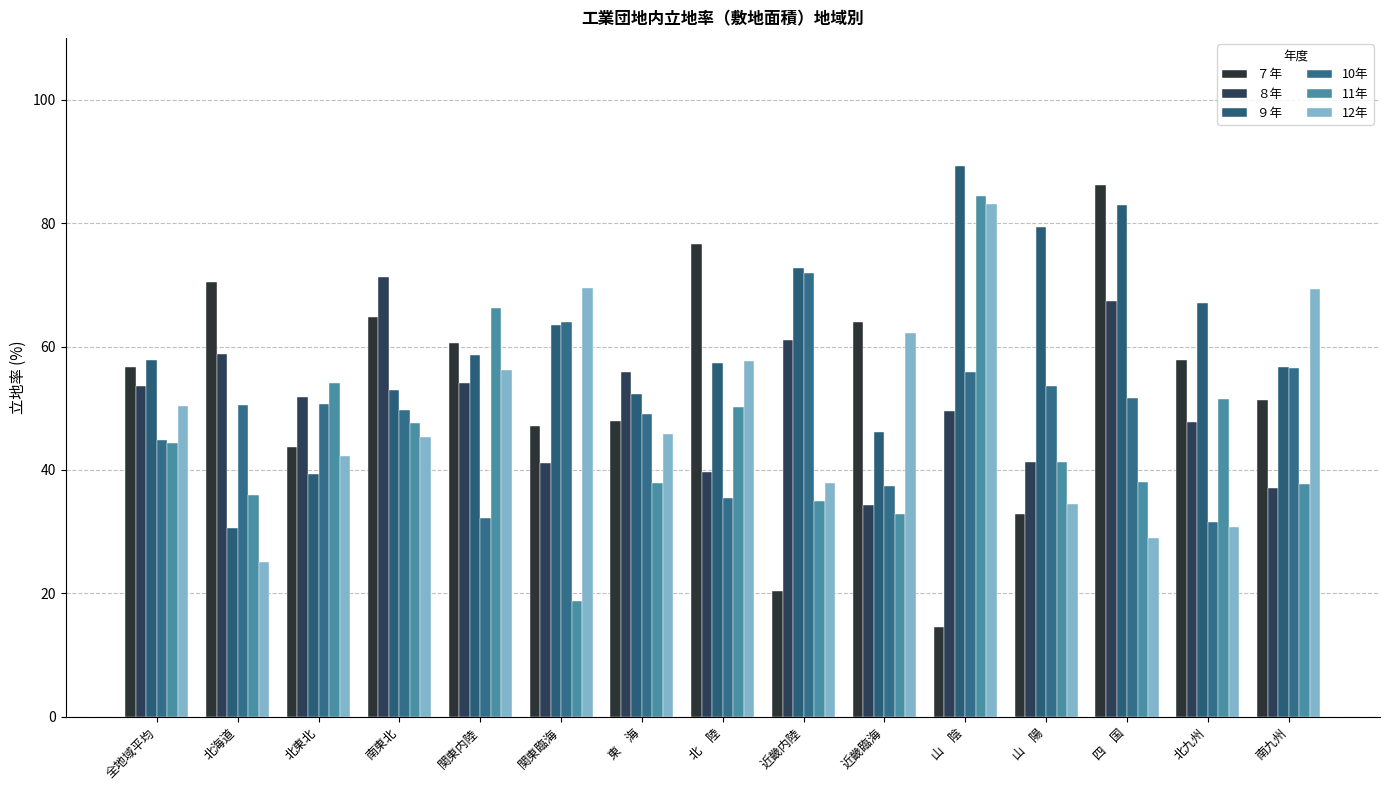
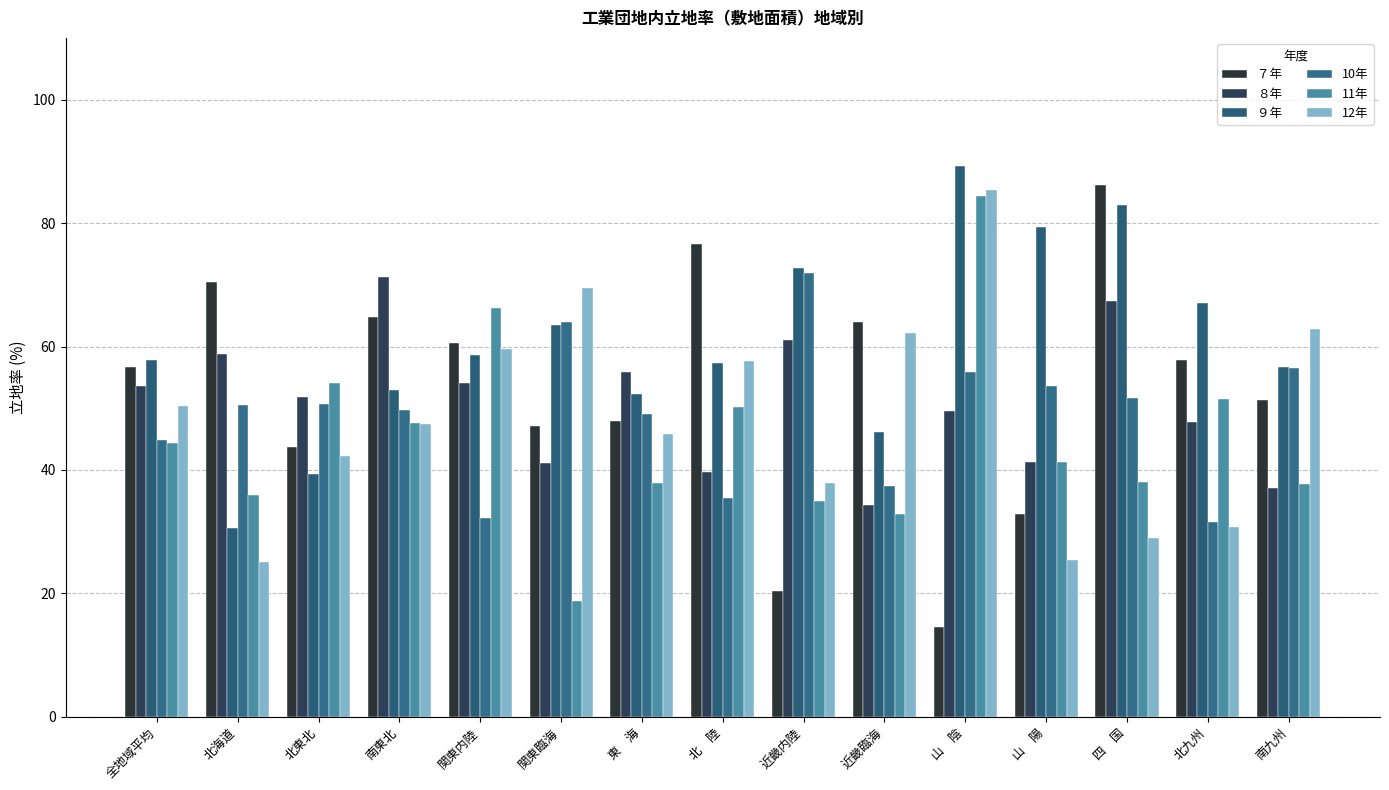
  {
    "12年": {
      "全地域平均": 50,
      "北海道": 25,
      "北東北": 42,
-     "南東北": 45,
-     "関東内陸": 56,
+     "南東北": 47,
+     "関東内陸": 60,
      "関東臨海": 70,
      "東 海": 46,
      "北 陸": 58,
      "近畿内陸": 38,
      "近畿臨海": 62,
-     "山 陰": 83,
-     "山 陽": 34,
+     "山 陰": 85,
+     "山 陽": 25,
      "四 国": 29,
      "北九州": 31,
-     "南九州": 69
+     "南九州": 63
    }
  }
